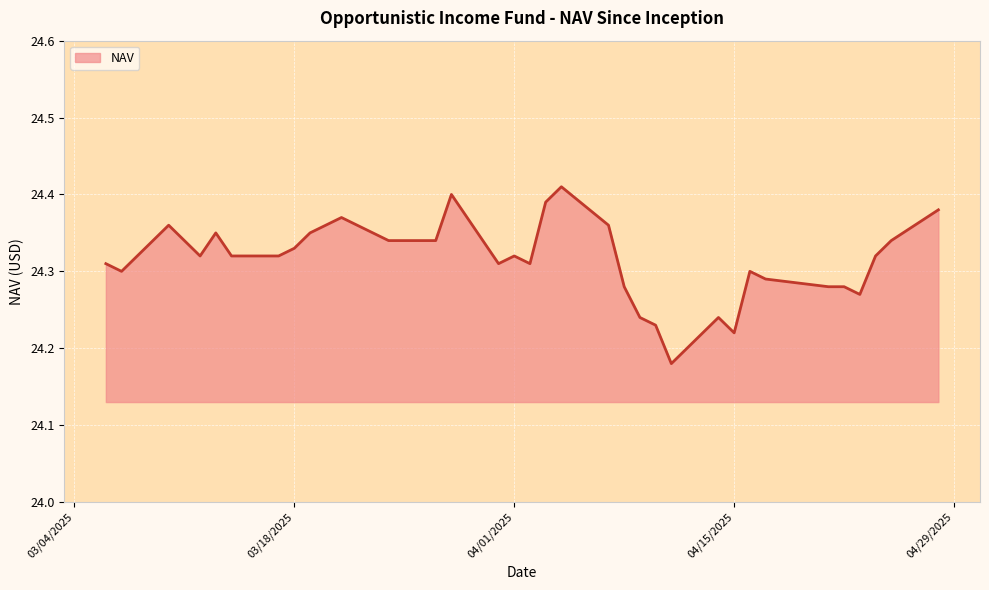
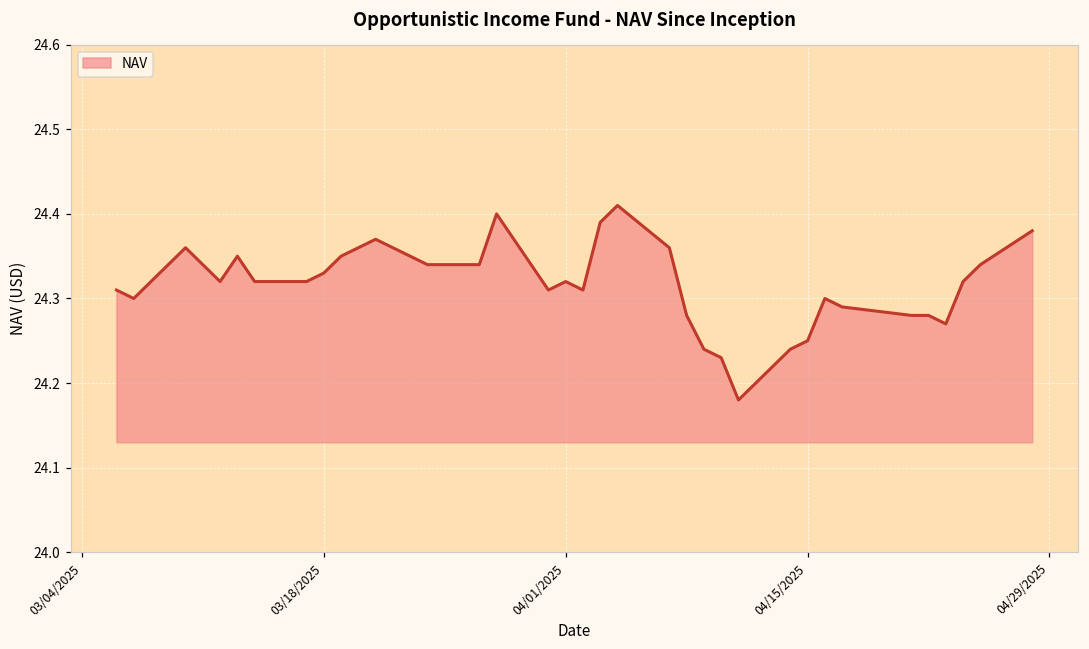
  {
    "03/18/2025": 24.33,
    "04/01/2025": 24.32,
-   "04/15/2025": 24.22
+   "04/15/2025": 24.25
  }
